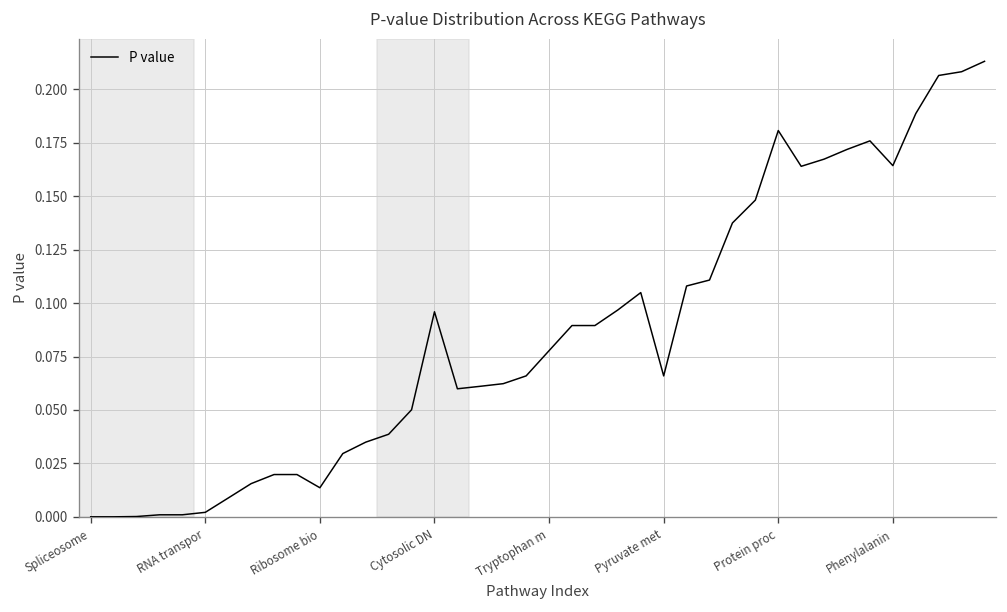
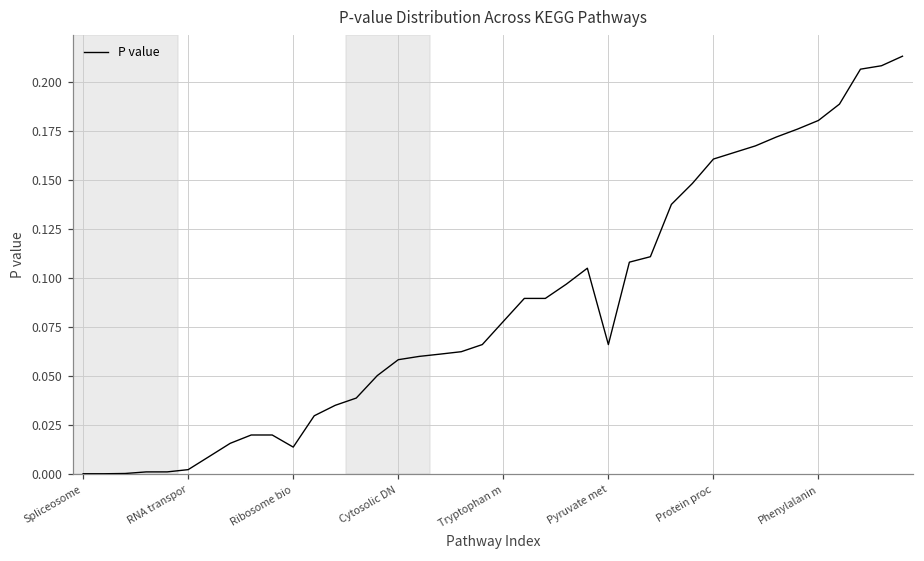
  {
    "Spliceosome": 0.000,
    "RNA transpor": 0.002,
    "Ribosome bio": 0.014,
-   "Cytosolic DN": 0.096,
+   "Cytosolic DN": 0.058,
    "Tryptophan m": 0.078,
    "Pyruvate met": 0.066,
-   "Protein proc": 0.181,
-   "Phenylalanin": 0.164
+   "Protein proc": 0.161,
+   "Phenylalanin": 0.180
  }
